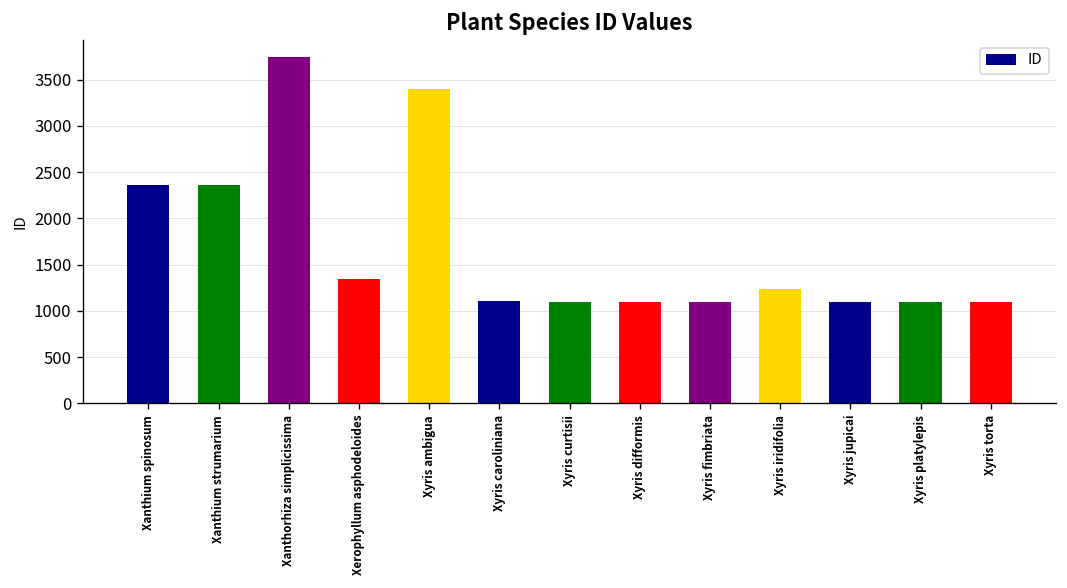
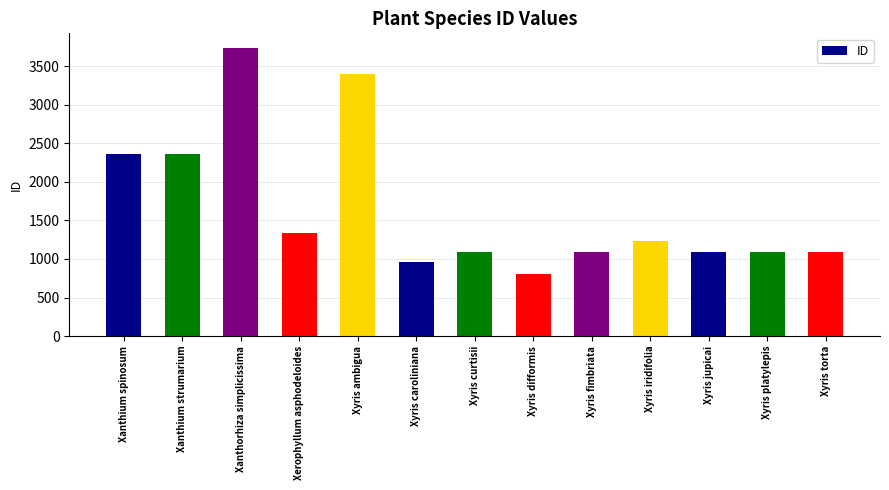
  {
    "Xanthium spinosum": 2400,
    "Xanthium strumarium": 2400,
    "Xanthorhiza simplicissima": 3700,
    "Xerophyllum asphodeloides": 1300,
    "Xyris ambigua": 3400,
-   "Xyris caroliniana": 1100,
+   "Xyris caroliniana": 1000,
    "Xyris curtisii": 1100,
-   "Xyris difformis": 1100,
+   "Xyris difformis": 800,
    "Xyris fimbriata": 1100,
    "Xyris iridifolia": 1200,
    "Xyris jupicai": 1100,
    "Xyris platylepis": 1100,
    "Xyris torta": 1100
  }
